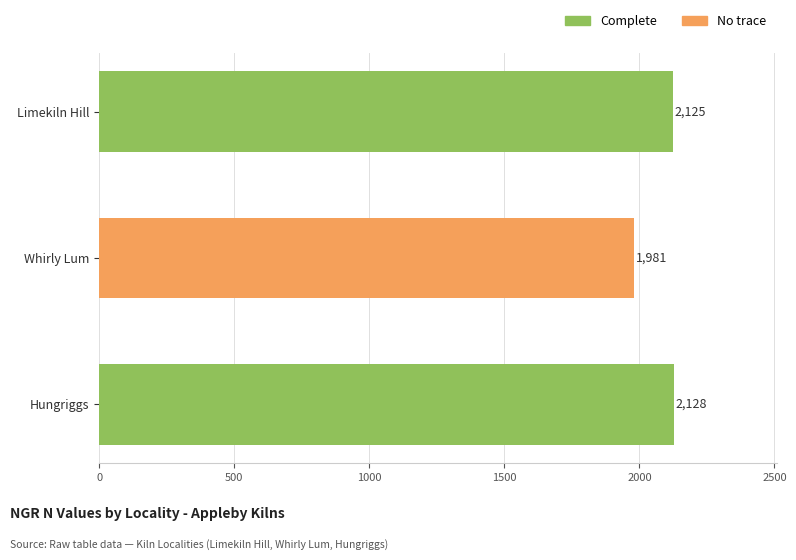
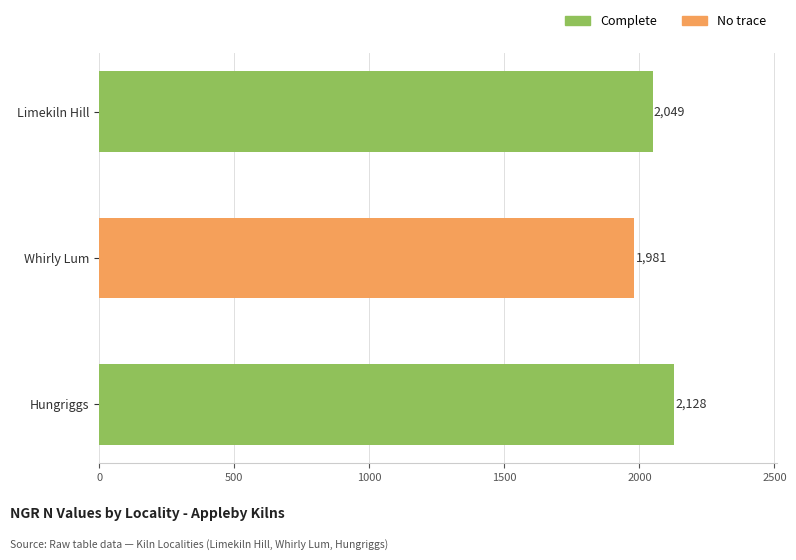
  {
-   "Limekiln Hill": "2,125",
+   "Limekiln Hill": "2,049",
    "Whirly Lum": "1,981",
    "Hungriggs": "2,128"
  }
